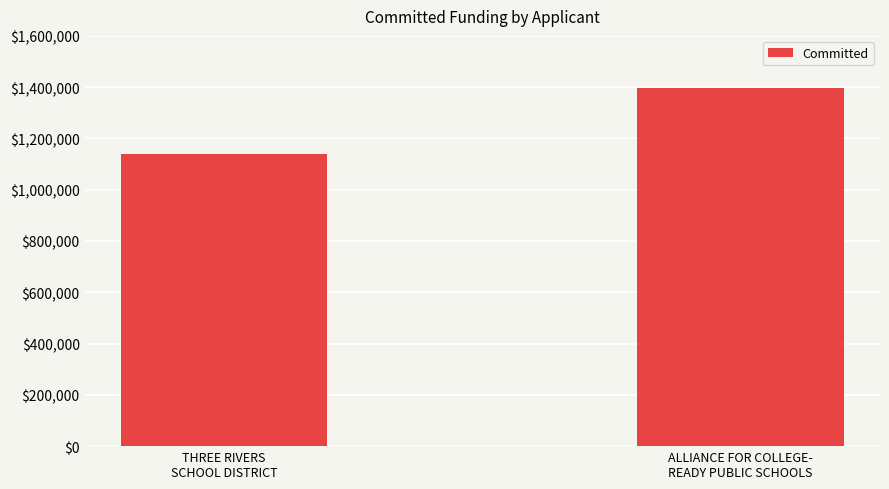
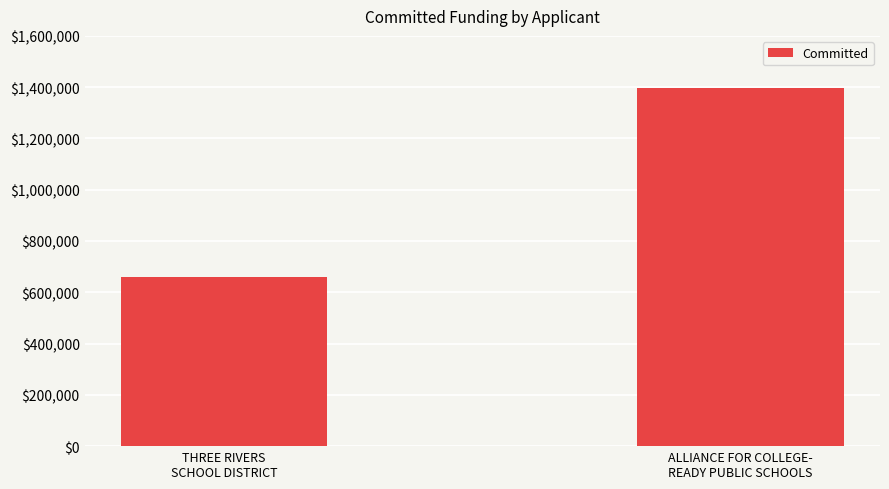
  {
-   "THREE RIVERS SCHOOL DISTRICT": "$1,140,000",
+   "THREE RIVERS SCHOOL DISTRICT": "$660,000",
    "ALLIANCE FOR COLLEGE- READY PUBLIC SCHOOLS": "$1,400,000"
  }
